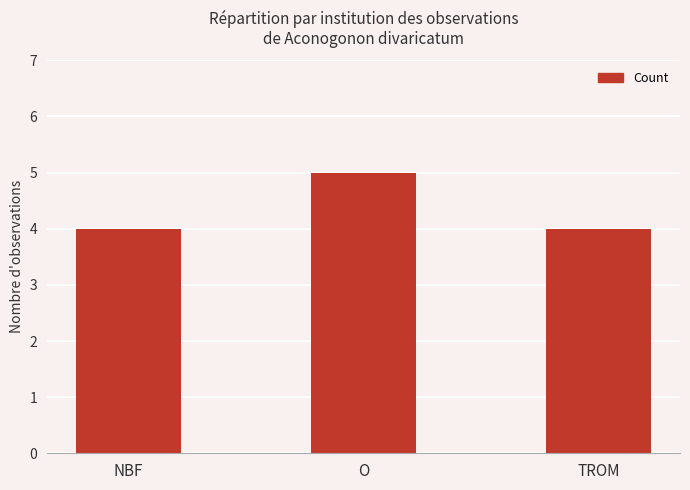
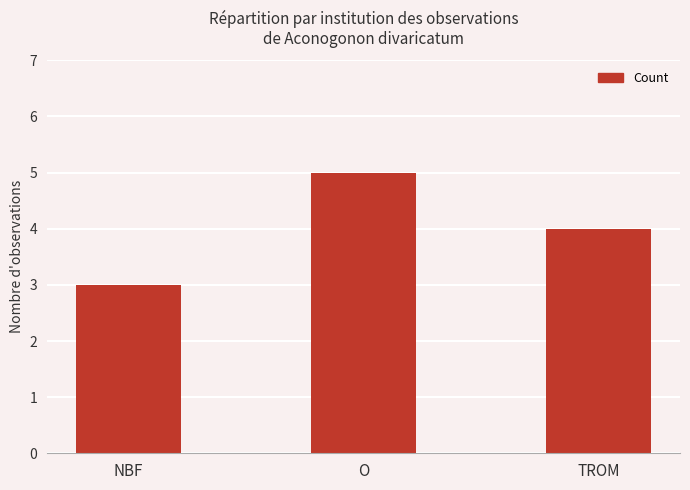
  {
-   "NBF": 4,
+   "NBF": 3,
    "O": 5,
    "TROM": 4
  }
